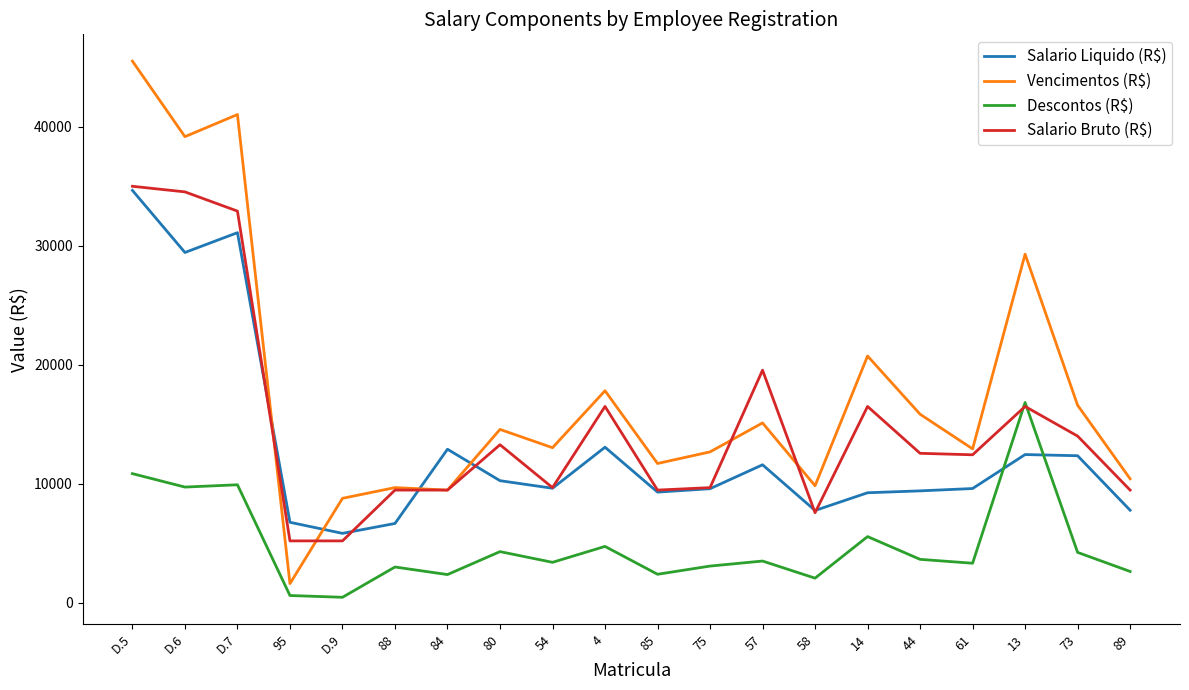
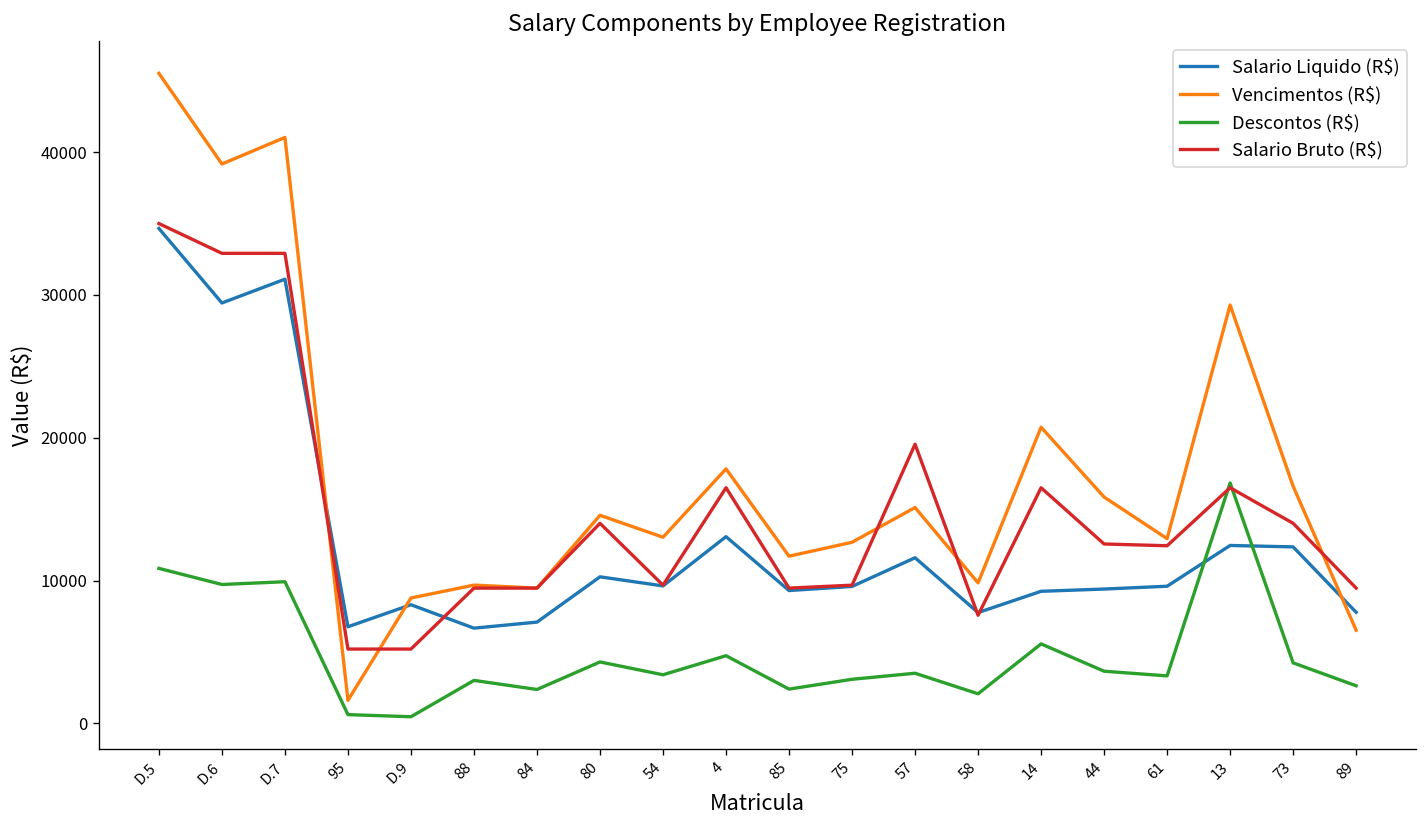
  {
    "Salario Liquido (R$)": {
      "D.5": 34600,
      "D.6": 29400,
      "D.7": 31100,
      "95": 6800,
-     "D.9": 5800,
+     "D.9": 8300,
      "88": 6700,
-     "84": 12900,
+     "84": 7100,
      "80": 10300,
      "4": 13100,
      "57": 11600,
      "14": 9300,
      "44": 9400,
      "61": 9600,
      "13": 12500,
      "73": 12400,
      "89": 7800
    },
    "Vencimentos (R$)": {
      "D.5": 45500,
      "D.6": 39200,
      "D.7": 41000,
      "95": 1600,
      "D.9": 8800,
      "80": 14600,
      "54": 13000,
      "4": 17800,
      "85": 11700,
      "75": 12700,
      "57": 15100,
      "58": 9800,
      "14": 20700,
      "44": 15800,
      "61": 12900,
      "13": 29300,
      "73": 16600,
-     "89": 10400
+     "89": 6500
    },
    "Descontos (R$)": {
      "D.5": 10900,
      "D.6": 9700,
      "D.7": 9900,
      "95": 600,
      "D.9": 500,
      "88": 3000,
      "84": 2400,
      "80": 4300,
      "54": 3400,
      "4": 4700,
      "85": 2400,
      "75": 3100,
      "57": 3500,
      "58": 2100,
      "14": 5600,
      "44": 3700,
      "61": 3300,
      "13": 16800,
      "73": 4200,
      "89": 2600
    },
    "Salario Bruto (R$)": {
      "D.5": 35000,
-     "D.6": 34500,
+     "D.6": 32900,
      "D.7": 32900,
      "95": 5200,
      "D.9": 5200,
-     "80": 13300,
+     "80": 14000,
      "4": 16500,
      "57": 19500,
      "14": 16500,
      "44": 12600,
      "61": 12400,
      "13": 16500,
      "73": 14000,
      "89": 9500
    }
  }
